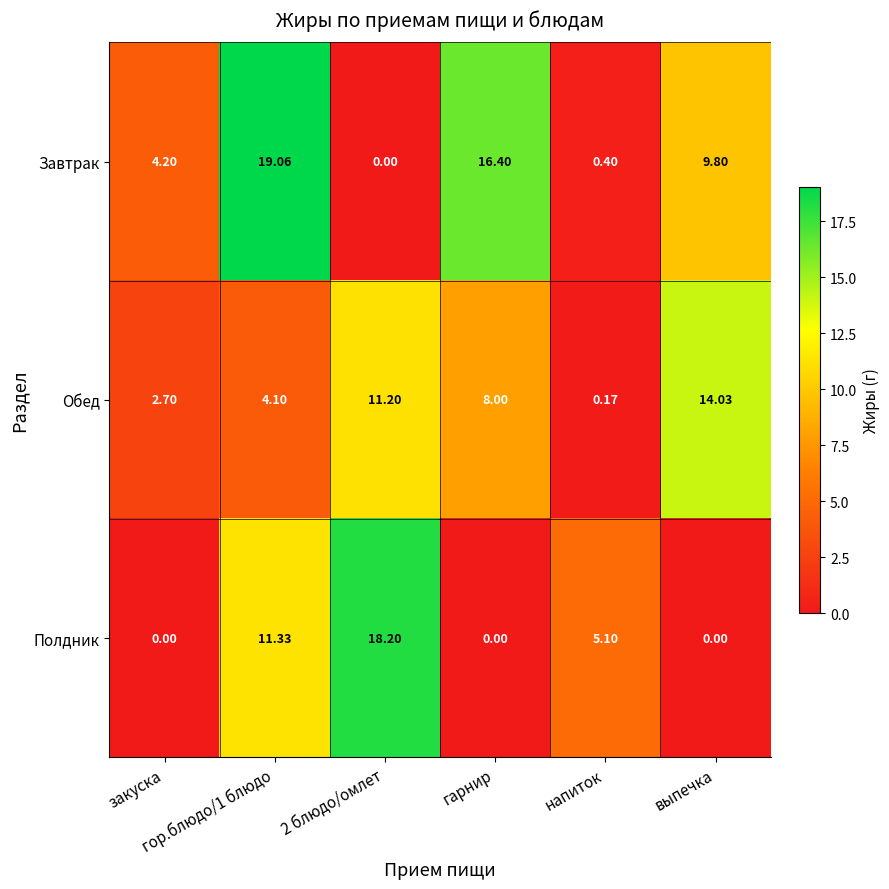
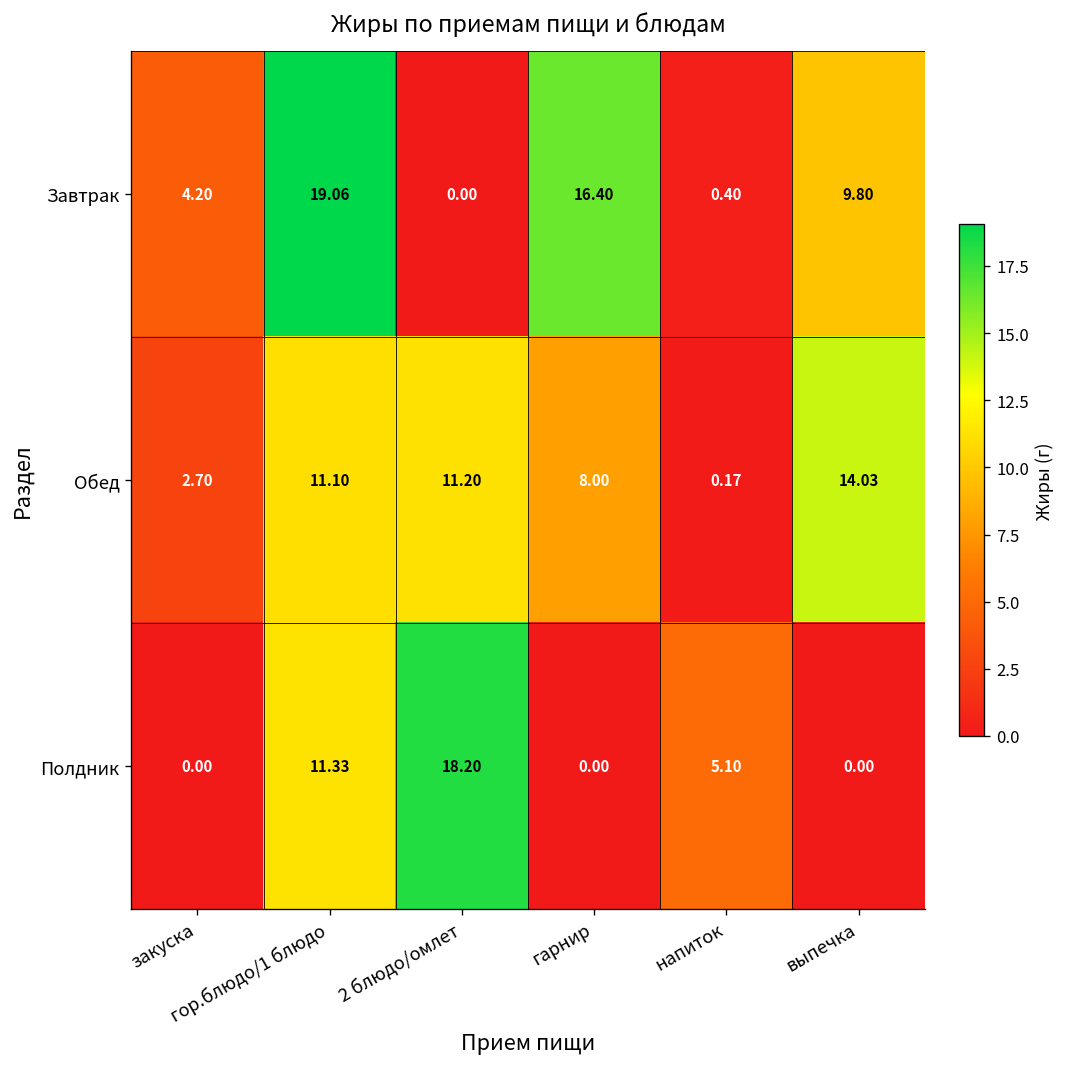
  {
    "Завтрак": {
      "закуска": 4.20,
      "гор.блюдо/1 блюдо": 19.06,
      "2 блюдо/омлет": 0.00,
      "гарнир": 16.40,
      "напиток": 0.40,
      "выпечка": 9.80
    },
    "Обед": {
      "закуска": 2.70,
-     "гор.блюдо/1 блюдо": 4.10,
+     "гор.блюдо/1 блюдо": 11.10,
      "2 блюдо/омлет": 11.20,
      "гарнир": 8.00,
      "напиток": 0.17,
      "выпечка": 14.03
    },
    "Полдник": {
      "закуска": 0.00,
      "гор.блюдо/1 блюдо": 11.33,
      "2 блюдо/омлет": 18.20,
      "гарнир": 0.00,
      "напиток": 5.10,
      "выпечка": 0.00
    }
  }
